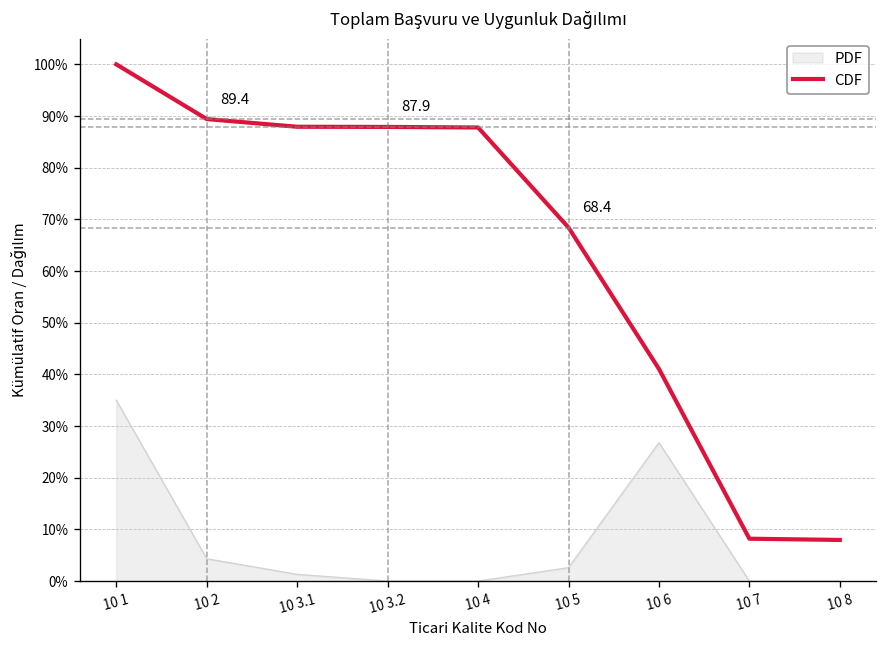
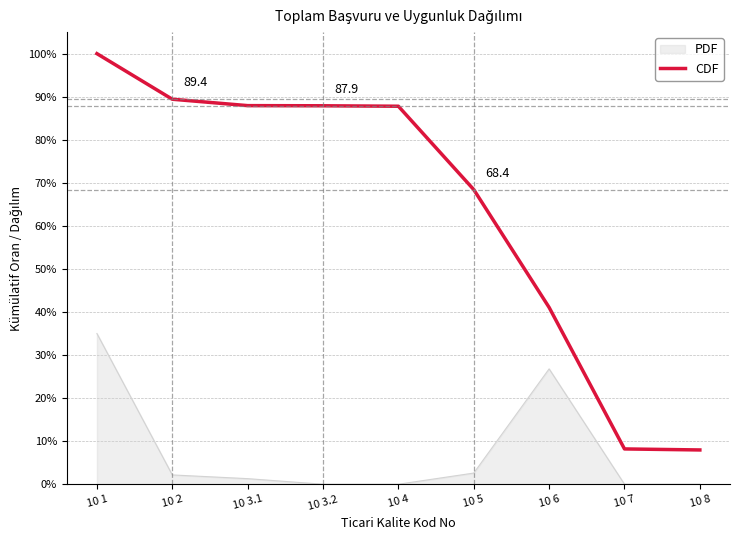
  {
    "PDF": {
      "10 1": "35%",
-     "10 2": "4%",
+     "10 2": "2%",
      "10 3.1": "1%",
      "10 3.2": "0%",
      "10 4": "0%",
      "10 5": "3%",
      "10 6": "27%",
      "10 7": "0%",
      "10 8": "0%"
    },
    "CDF": {
      "10 2": "89.4",
      "10 3.2": "87.9",
      "10 5": "68.4"
    }
  }
